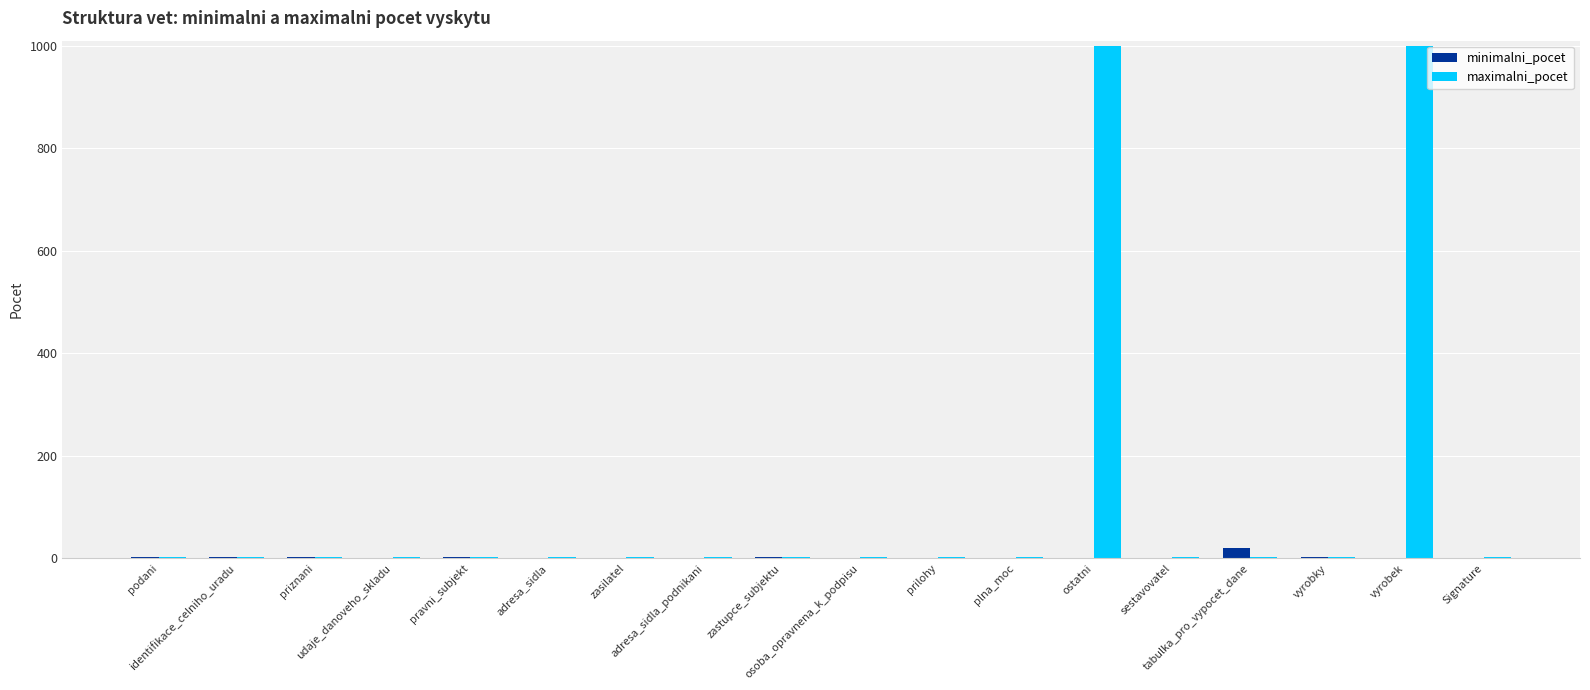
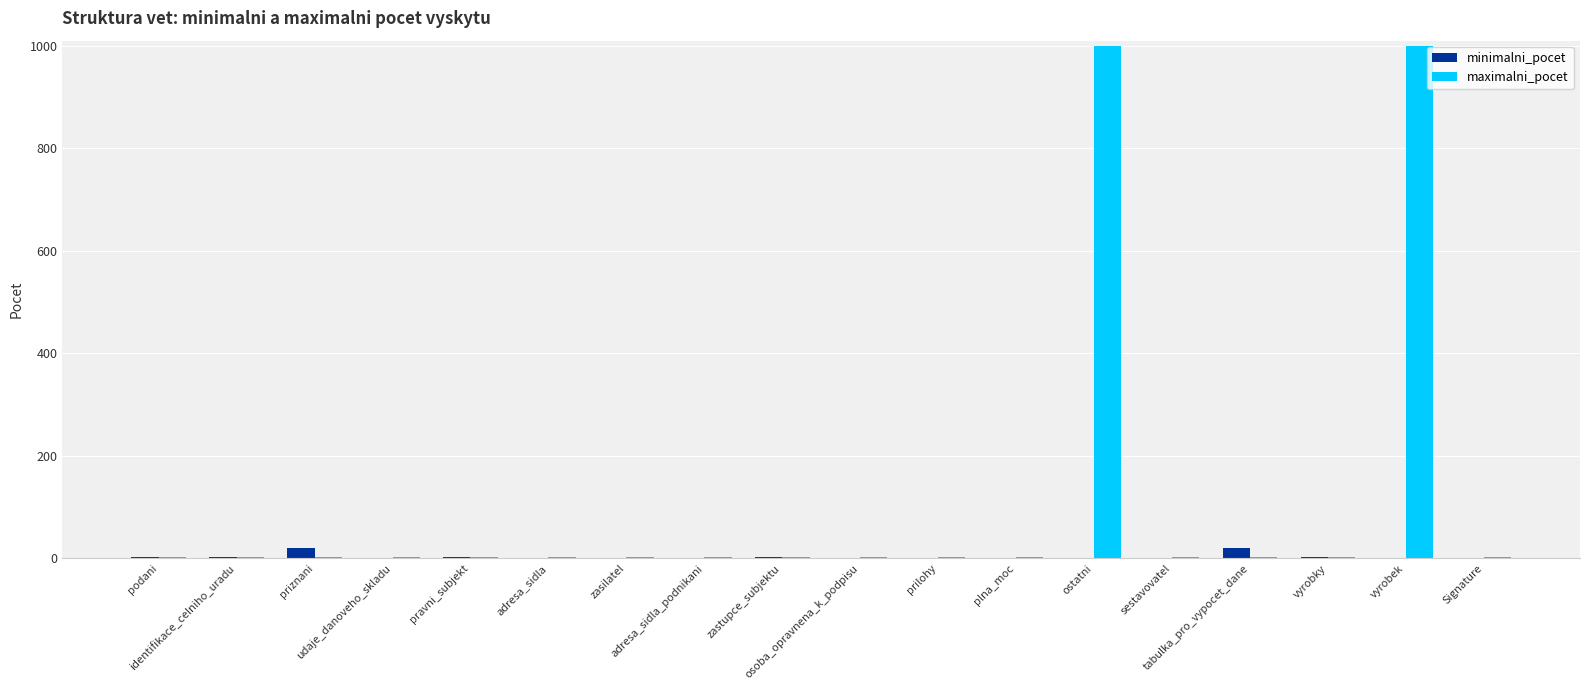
  {
    "minimalni_pocet": {
-     "priznani": 0,
+     "priznani": 20,
      "udaje_danoveho_skladu": 0,
      "adresa_sidla": 0,
      "zasilatel": 0,
      "adresa_sidla_podnikani": 0,
      "osoba_opravnena_k_podpisu": 0,
      "prilohy": 0,
      "plna_moc": 0,
      "ostatni": 0,
      "sestavovatel": 0,
      "tabulka_pro_vypocet_dane": 20,
      "vyrobek": 0,
      "Signature": 0
    },
    "maximalni_pocet": {
      "ostatni": 1000,
      "vyrobek": 1000
    }
  }
